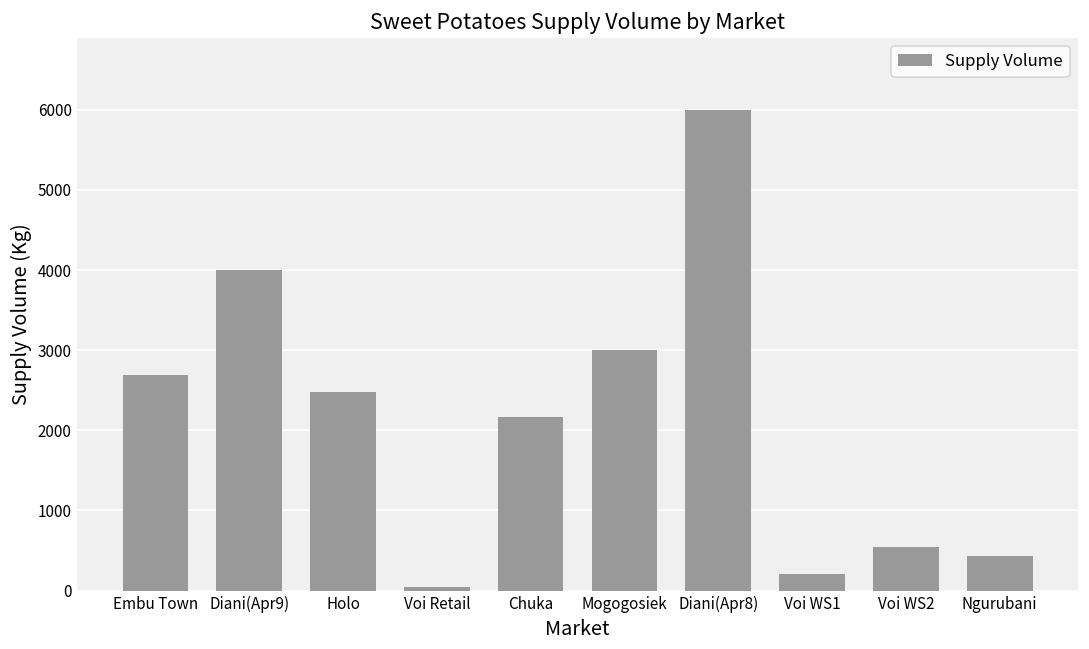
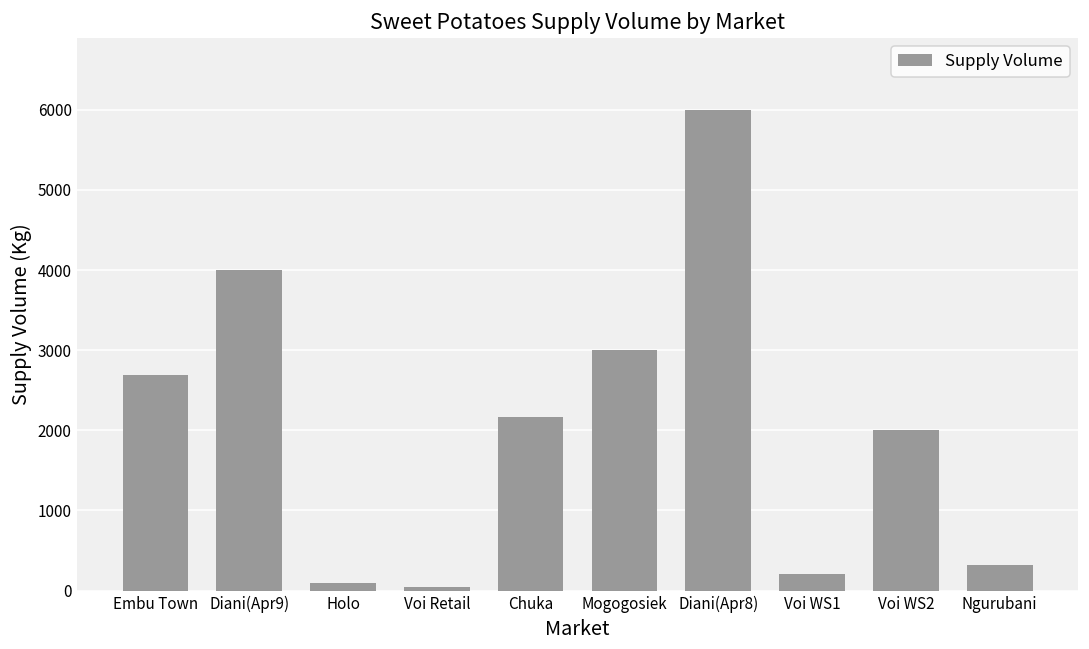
  {
    "Embu Town": 2700,
    "Diani(Apr9)": 4000,
-   "Holo": 2500,
+   "Holo": 100,
    "Voi Retail": 100,
    "Chuka": 2200,
    "Mogogosiek": 3000,
    "Diani(Apr8)": 6000,
    "Voi WS1": 200,
-   "Voi WS2": 500,
-   "Ngurubani": 400
+   "Voi WS2": 2000,
+   "Ngurubani": 300
  }
